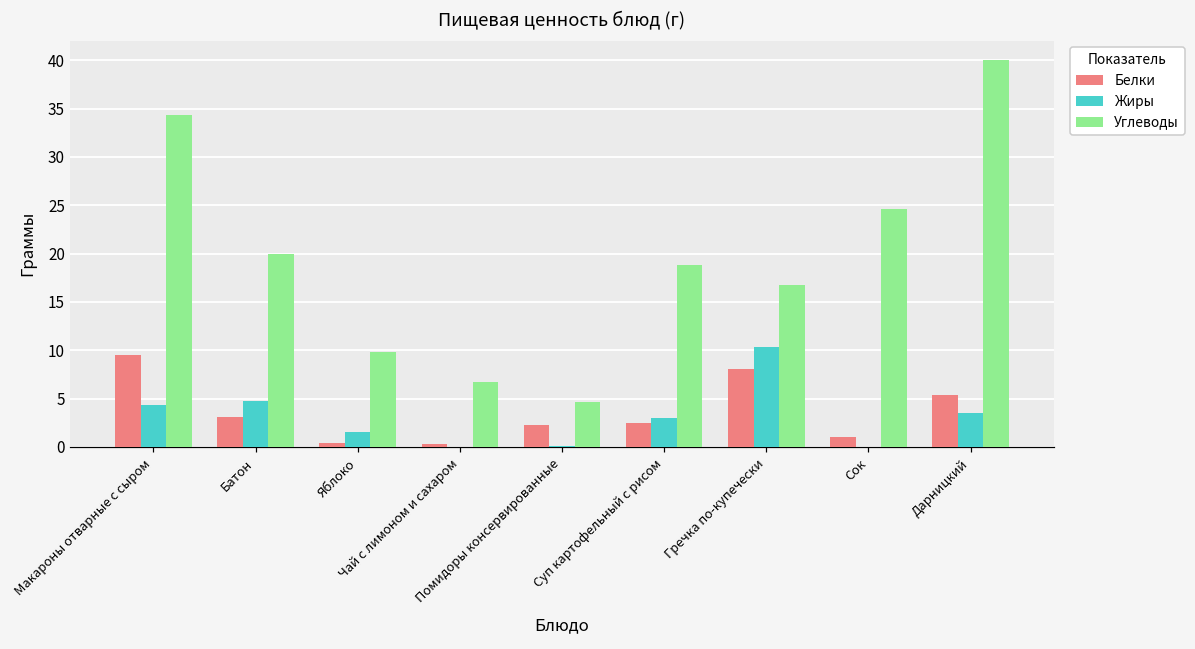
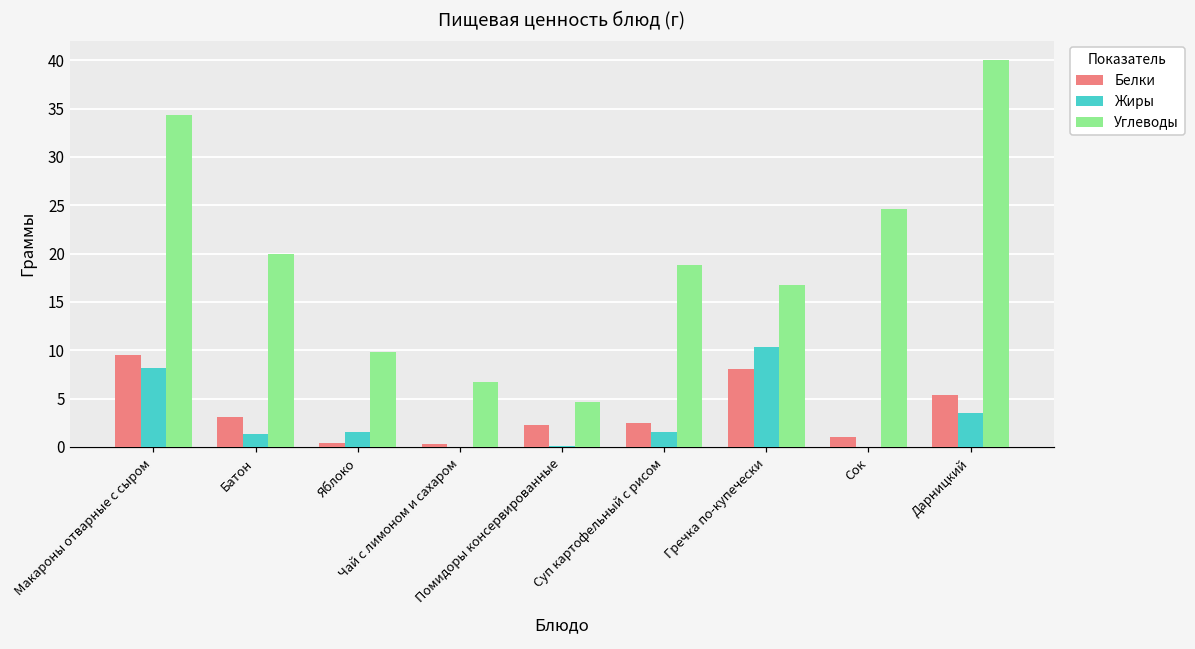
  {
    "Белки": {
      "Макароны отварные с сыром": 9,
      "Батон": 3,
      "Яблоко": 0,
      "Чай с лимоном и сахаром": 0,
      "Помидоры консервированные": 2,
      "Суп картофельный с рисом": 3,
      "Гречка по-купечески": 8,
      "Сок": 1,
      "Дарницкий": 5
    },
    "Жиры": {
-     "Макароны отварные с сыром": 4,
-     "Батон": 5,
+     "Макароны отварные с сыром": 8,
+     "Батон": 1,
      "Яблоко": 2,
      "Чай с лимоном и сахаром": 0,
-     "Суп картофельный с рисом": 3,
+     "Суп картофельный с рисом": 2,
      "Гречка по-купечески": 10,
      "Сок": 0,
      "Дарницкий": 3
    },
    "Углеводы": {
      "Макароны отварные с сыром": 34,
      "Батон": 20,
      "Яблоко": 10,
      "Чай с лимоном и сахаром": 7,
      "Помидоры консервированные": 5,
      "Суп картофельный с рисом": 19,
      "Гречка по-купечески": 17,
      "Сок": 25,
      "Дарницкий": 40
    }
  }
